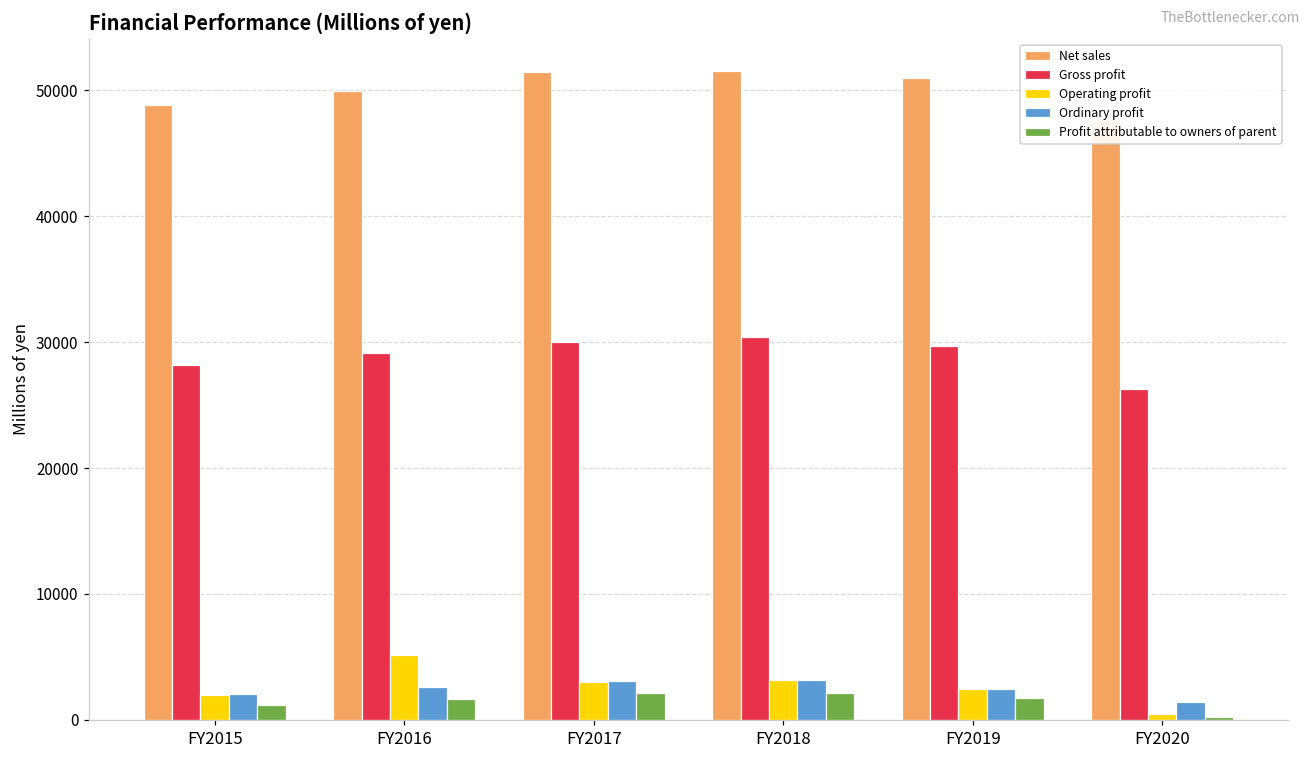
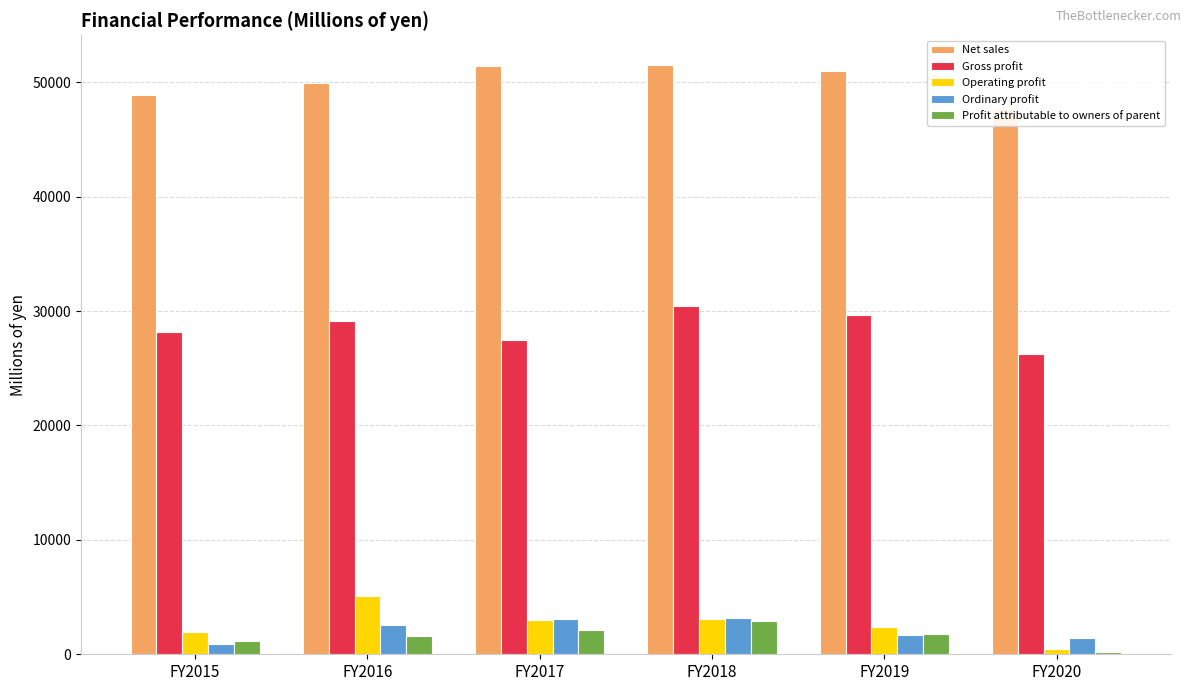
  {
    "Net sales": {
      "FY2015": 48900,
      "FY2016": 49900,
      "FY2017": 51400,
      "FY2018": 51500,
      "FY2019": 51000
    },
    "Gross profit": {
      "FY2015": 28200,
      "FY2016": 29100,
-     "FY2017": 30000,
+     "FY2017": 27400,
      "FY2018": 30400,
      "FY2019": 29700,
      "FY2020": 26200
    },
    "Operating profit": {
      "FY2015": 2000,
      "FY2016": 5100,
      "FY2017": 3000,
      "FY2018": 3100,
      "FY2019": 2400,
      "FY2020": 500
    },
    "Ordinary profit": {
-     "FY2015": 2000,
+     "FY2015": 900,
      "FY2016": 2600,
      "FY2017": 3100,
      "FY2018": 3200,
-     "FY2019": 2500,
+     "FY2019": 1700,
      "FY2020": 1400
    },
    "Profit attributable to owners of parent": {
      "FY2015": 1200,
      "FY2016": 1600,
      "FY2017": 2100,
-     "FY2018": 2100,
+     "FY2018": 2900,
      "FY2019": 1700
    }
  }
